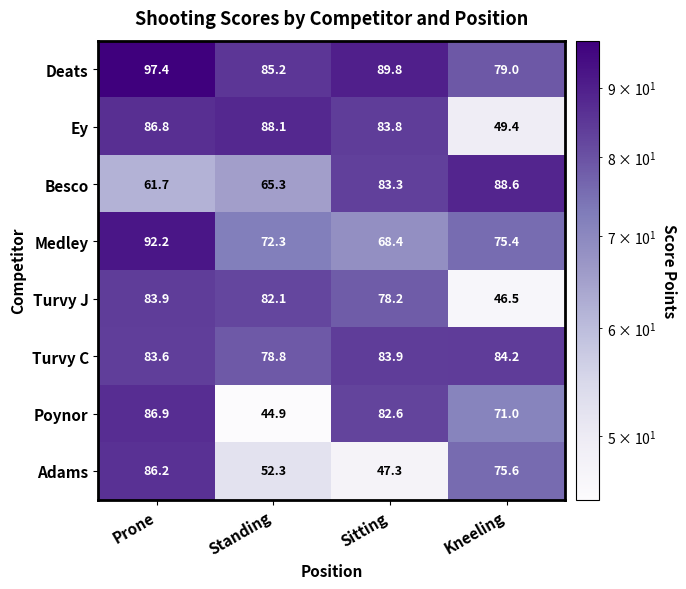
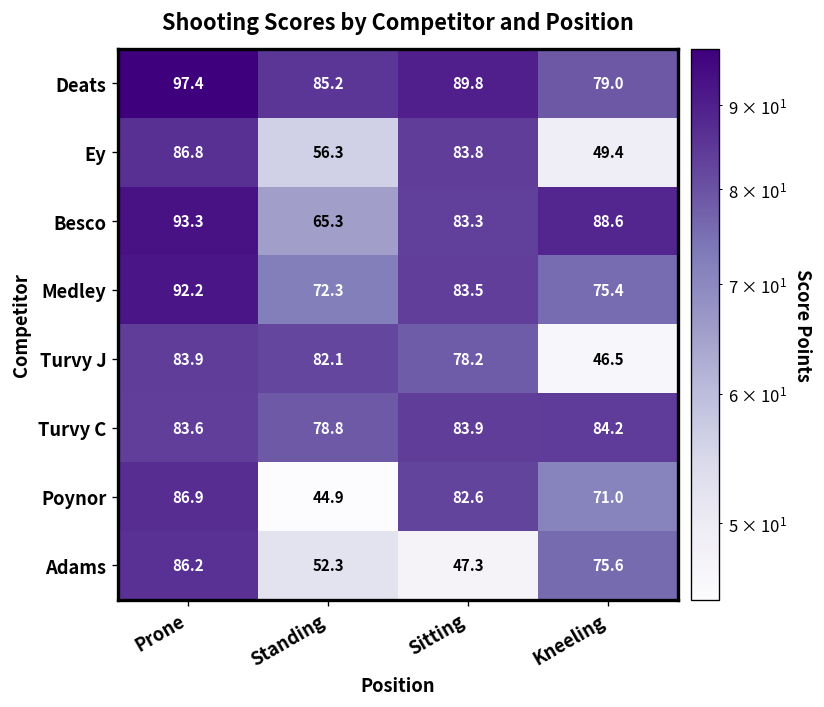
  {
    "Deats": {
      "Prone": 97.4,
      "Standing": 85.2,
      "Sitting": 89.8,
      "Kneeling": 79.0
    },
    "Ey": {
      "Prone": 86.8,
-     "Standing": 88.1,
+     "Standing": 56.3,
      "Sitting": 83.8,
      "Kneeling": 49.4
    },
    "Besco": {
-     "Prone": 61.7,
+     "Prone": 93.3,
      "Standing": 65.3,
      "Sitting": 83.3,
      "Kneeling": 88.6
    },
    "Medley": {
      "Prone": 92.2,
      "Standing": 72.3,
-     "Sitting": 68.4,
+     "Sitting": 83.5,
      "Kneeling": 75.4
    },
    "Turvy J": {
      "Prone": 83.9,
      "Standing": 82.1,
      "Sitting": 78.2,
      "Kneeling": 46.5
    },
    "Turvy C": {
      "Prone": 83.6,
      "Standing": 78.8,
      "Sitting": 83.9,
      "Kneeling": 84.2
    },
    "Poynor": {
      "Prone": 86.9,
      "Standing": 44.9,
      "Sitting": 82.6,
      "Kneeling": 71.0
    },
    "Adams": {
      "Prone": 86.2,
      "Standing": 52.3,
      "Sitting": 47.3,
      "Kneeling": 75.6
    }
  }
